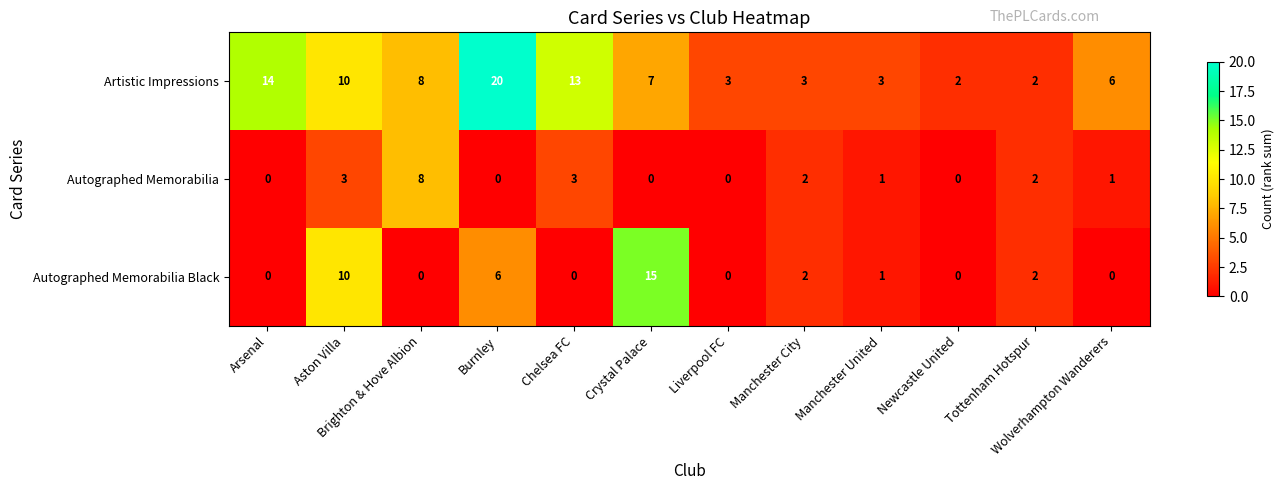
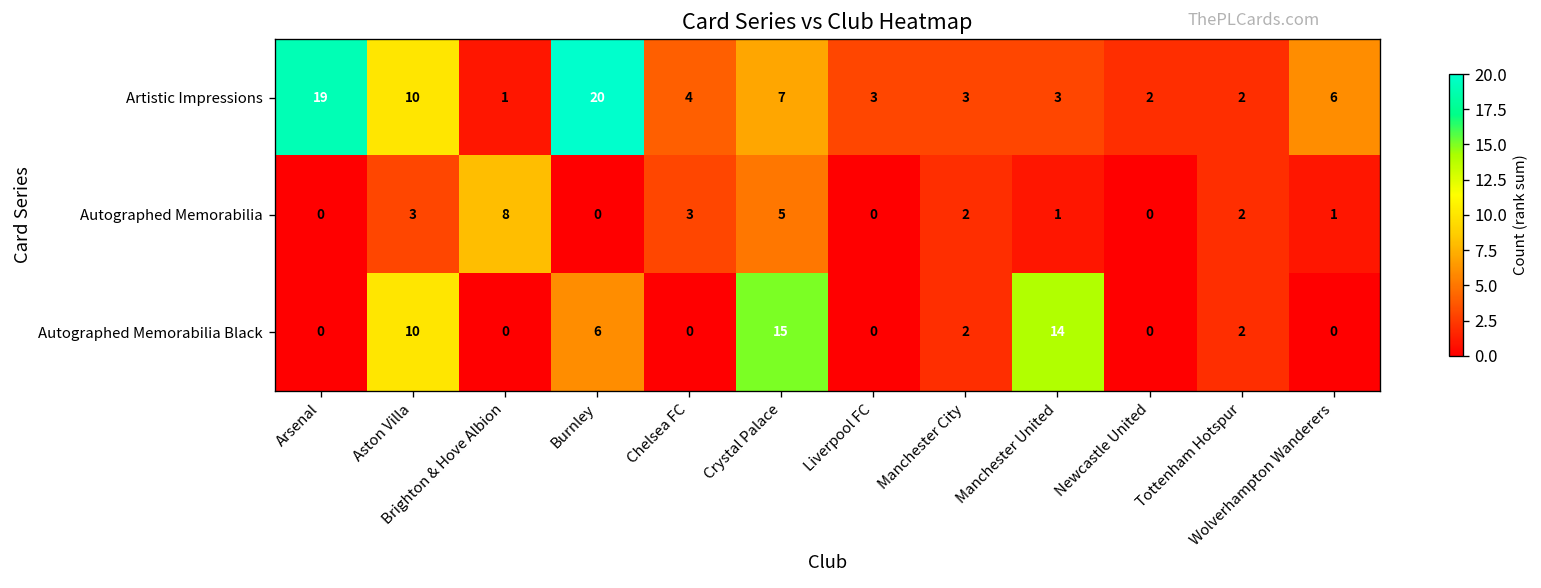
  {
    "Artistic Impressions": {
-     "Arsenal": 14,
+     "Arsenal": 19,
      "Aston Villa": 10,
-     "Brighton & Hove Albion": 8,
+     "Brighton & Hove Albion": 1,
      "Burnley": 20,
-     "Chelsea FC": 13,
+     "Chelsea FC": 4,
      "Crystal Palace": 7,
      "Liverpool FC": 3,
      "Manchester City": 3,
      "Manchester United": 3,
      "Newcastle United": 2,
      "Tottenham Hotspur": 2,
      "Wolverhampton Wanderers": 6
    },
    "Autographed Memorabilia": {
      "Arsenal": 0,
      "Aston Villa": 3,
      "Brighton & Hove Albion": 8,
      "Burnley": 0,
      "Chelsea FC": 3,
-     "Crystal Palace": 0,
+     "Crystal Palace": 5,
      "Liverpool FC": 0,
      "Manchester City": 2,
      "Manchester United": 1,
      "Newcastle United": 0,
      "Tottenham Hotspur": 2,
      "Wolverhampton Wanderers": 1
    },
    "Autographed Memorabilia Black": {
      "Arsenal": 0,
      "Aston Villa": 10,
      "Brighton & Hove Albion": 0,
      "Burnley": 6,
      "Chelsea FC": 0,
      "Crystal Palace": 15,
      "Liverpool FC": 0,
      "Manchester City": 2,
-     "Manchester United": 1,
+     "Manchester United": 14,
      "Newcastle United": 0,
      "Tottenham Hotspur": 2,
      "Wolverhampton Wanderers": 0
    }
  }
